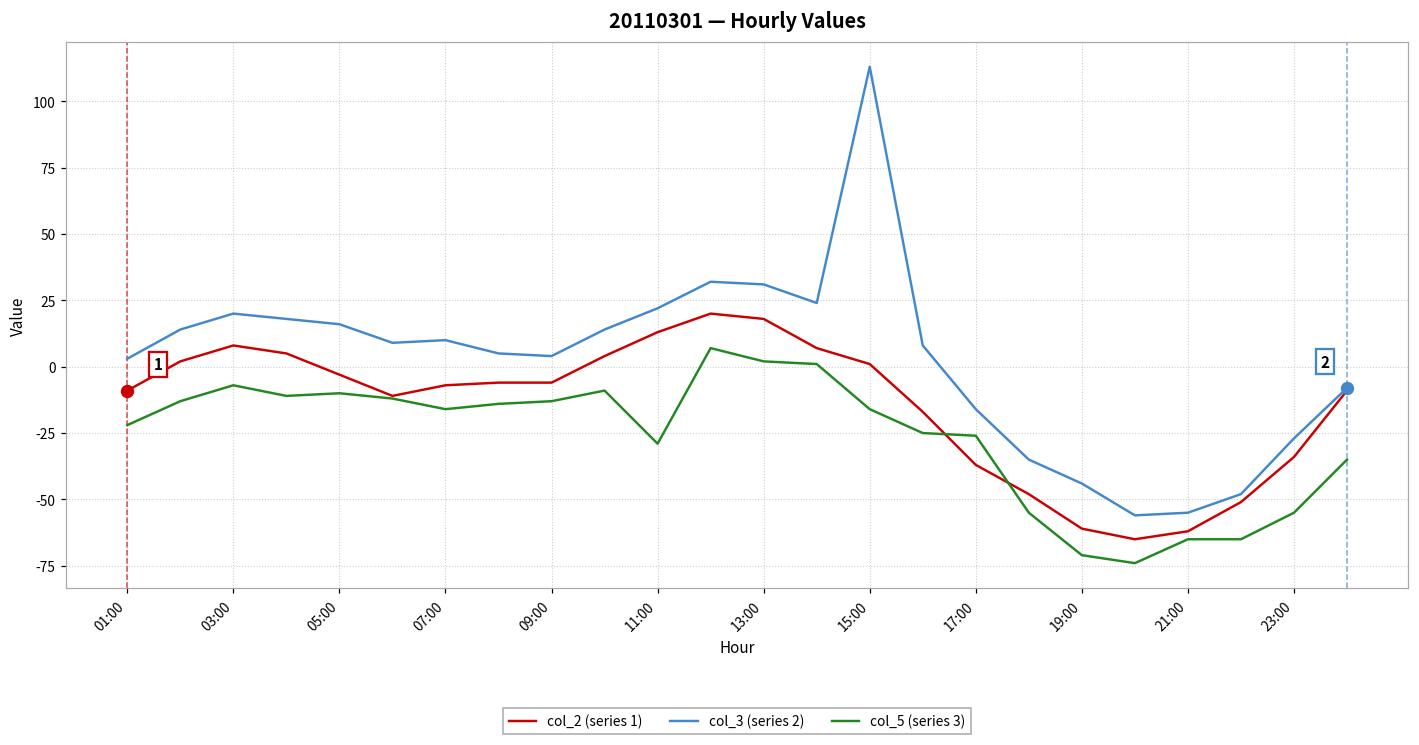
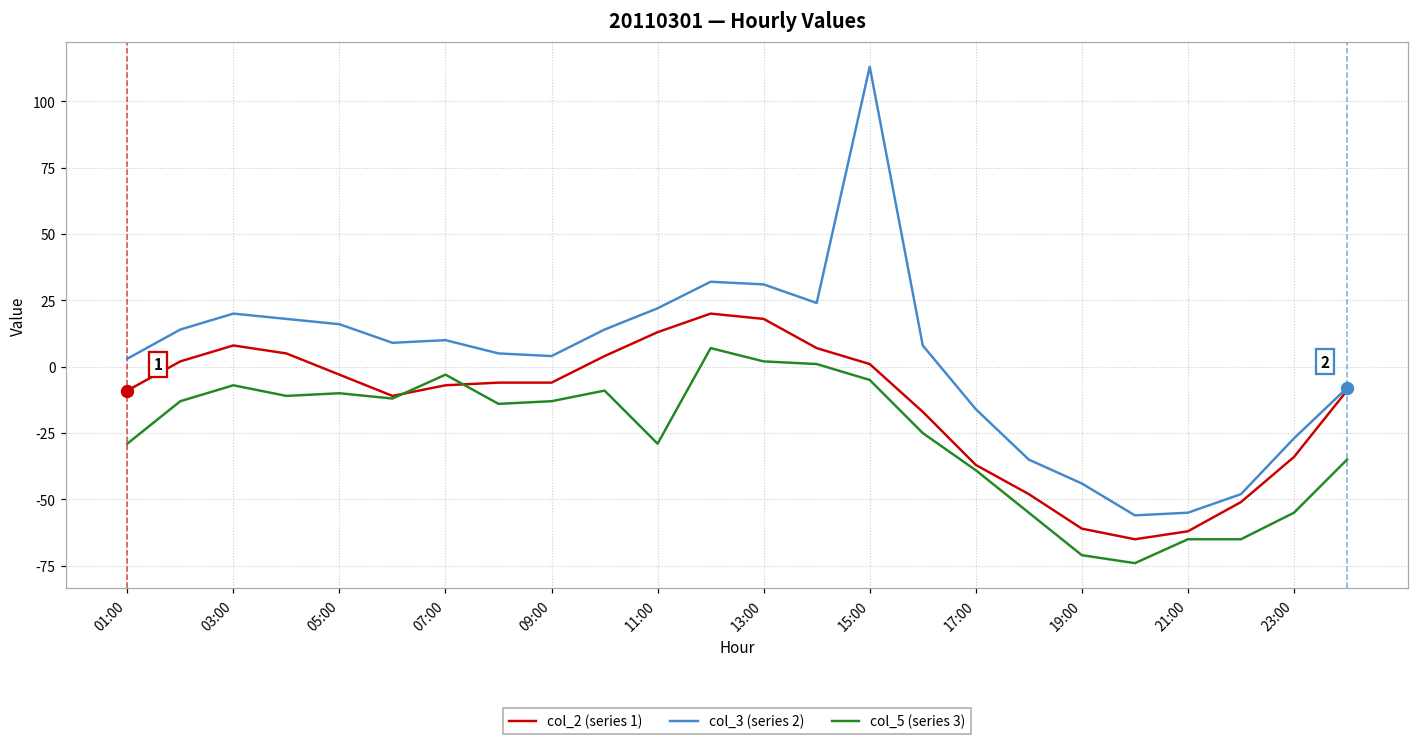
  {
    "col_5 (series 3)": {
-     "01:00": -22,
+     "01:00": -29,
      "03:00": -7,
      "05:00": -10,
-     "07:00": -16,
+     "07:00": -3,
      "09:00": -13,
      "11:00": -29,
      "13:00": 2,
-     "15:00": -16,
-     "17:00": -26,
+     "15:00": -5,
+     "17:00": -39,
      "19:00": -71,
      "21:00": -65,
      "23:00": -55
    }
  }
